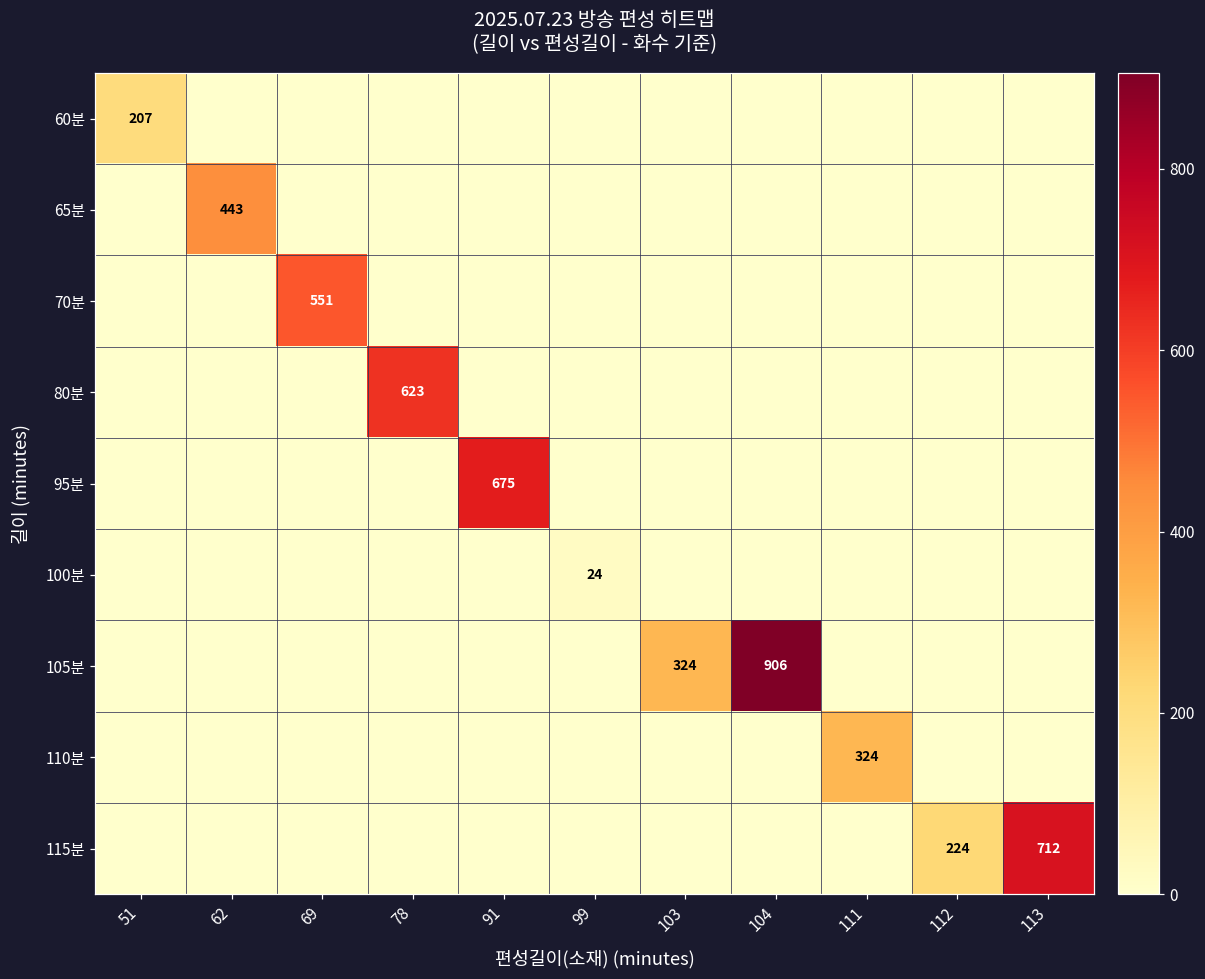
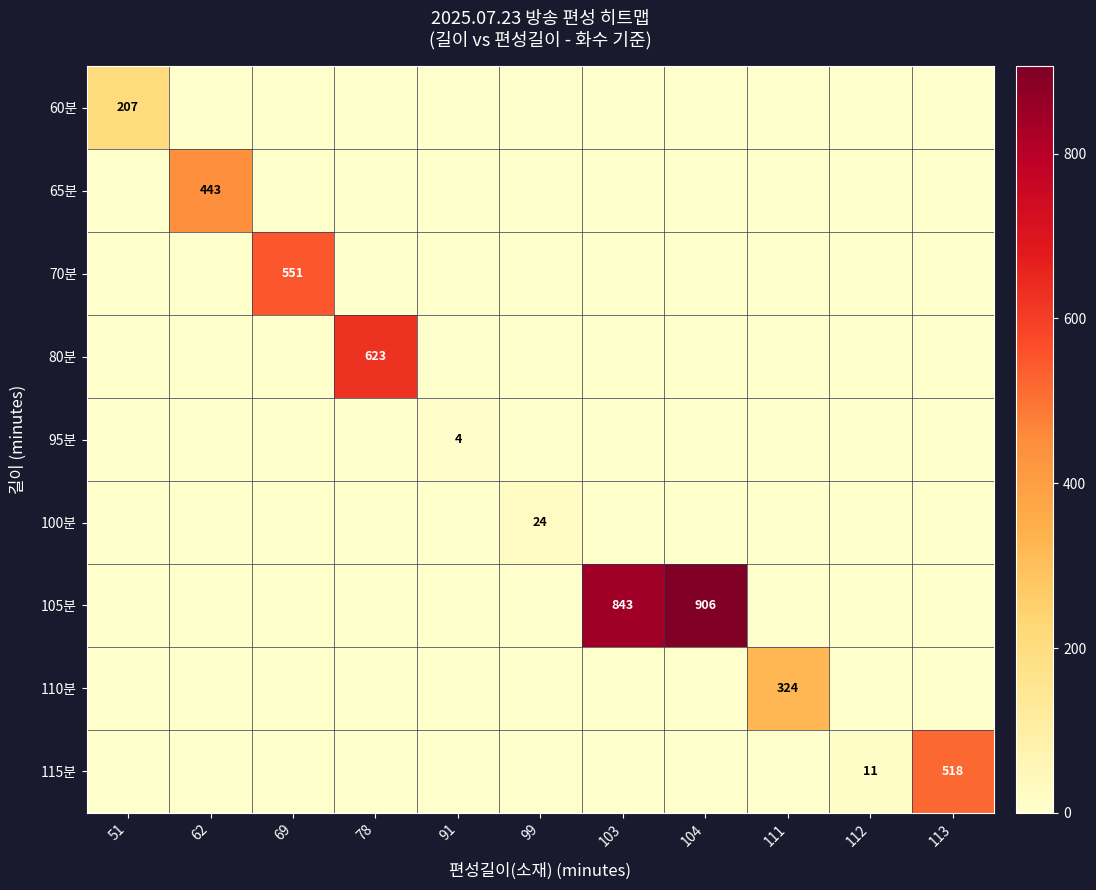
  {
    "60분": {
      "51": 207
    },
    "65분": {
      "62": 443
    },
    "70분": {
      "69": 551
    },
    "80분": {
      "78": 623
    },
    "95분": {
-     "91": 675
+     "91": 4
    },
    "100분": {
      "99": 24
    },
    "105분": {
-     "103": 324,
+     "103": 843,
      "104": 906
    },
    "110분": {
      "111": 324
    },
    "115분": {
-     "112": 224,
-     "113": 712
+     "112": 11,
+     "113": 518
    }
  }
